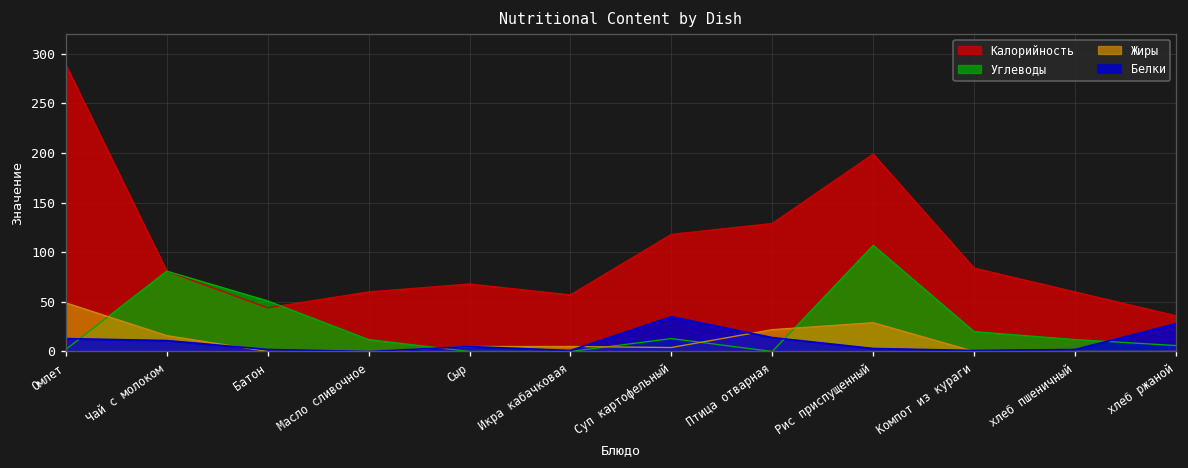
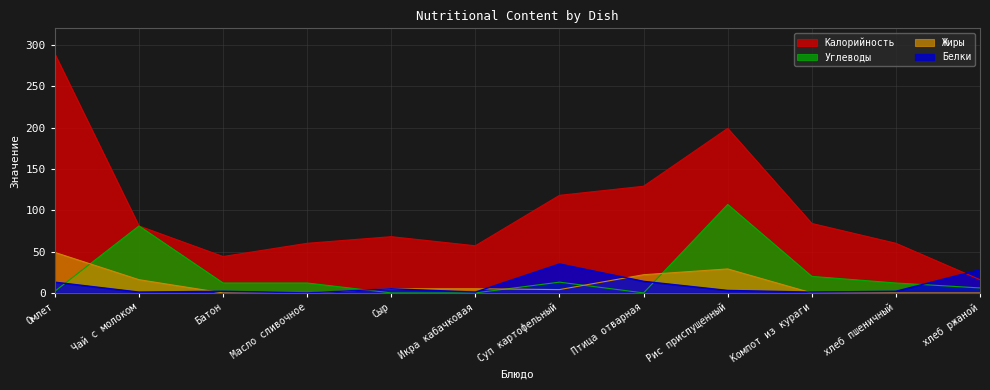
  {
    "Калорийность": {
      "Омлет": 290,
      "Батон": 40,
      "Масло сливочное": 60,
      "Сыр": 70,
      "Икра кабачковая": 60,
      "Суп картофельный": 120,
      "Птица отварная": 130,
      "Рис приспущенный": 200,
      "Компот из кураги": 80,
      "хлеб пшеничный": 60,
-     "хлеб ржаной": 40
+     "хлеб ржаной": 20
    },
    "Углеводы": {
      "Омлет": 0,
-     "Батон": 50,
+     "Батон": 10,
      "Масло сливочное": 10,
      "Сыр": 0,
      "Суп картофельный": 10,
      "Птица отварная": 0,
      "Рис приспущенный": 110,
      "Компот из кураги": 20,
      "хлеб пшеничный": 10,
      "хлеб ржаной": 10
    },
    "Жиры": {
      "Омлет": 50,
      "Чай с молоком": 20,
      "Икра кабачковая": 10,
      "Суп картофельный": 0,
      "Птица отварная": 20,
      "Рис приспущенный": 30,
      "хлеб ржаной": 0
    },
    "Белки": {
      "Омлет": 10,
-     "Чай с молоком": 10,
+     "Чай с молоком": 0,
      "Суп картофельный": 40,
      "Птица отварная": 10,
      "Рис приспущенный": 0,
      "хлеб ржаной": 30
    }
  }
